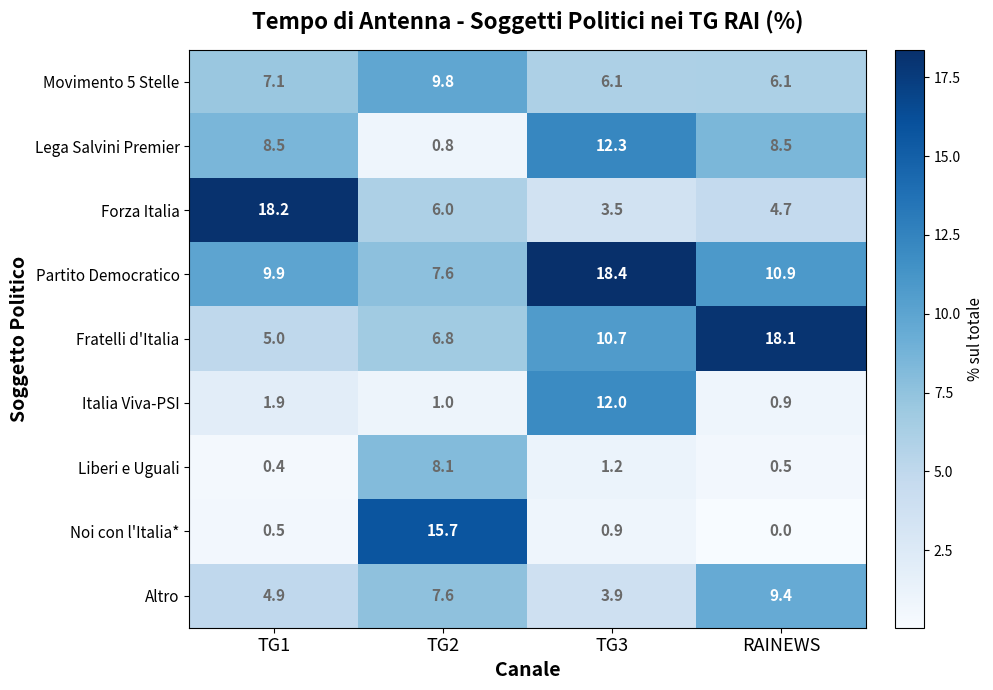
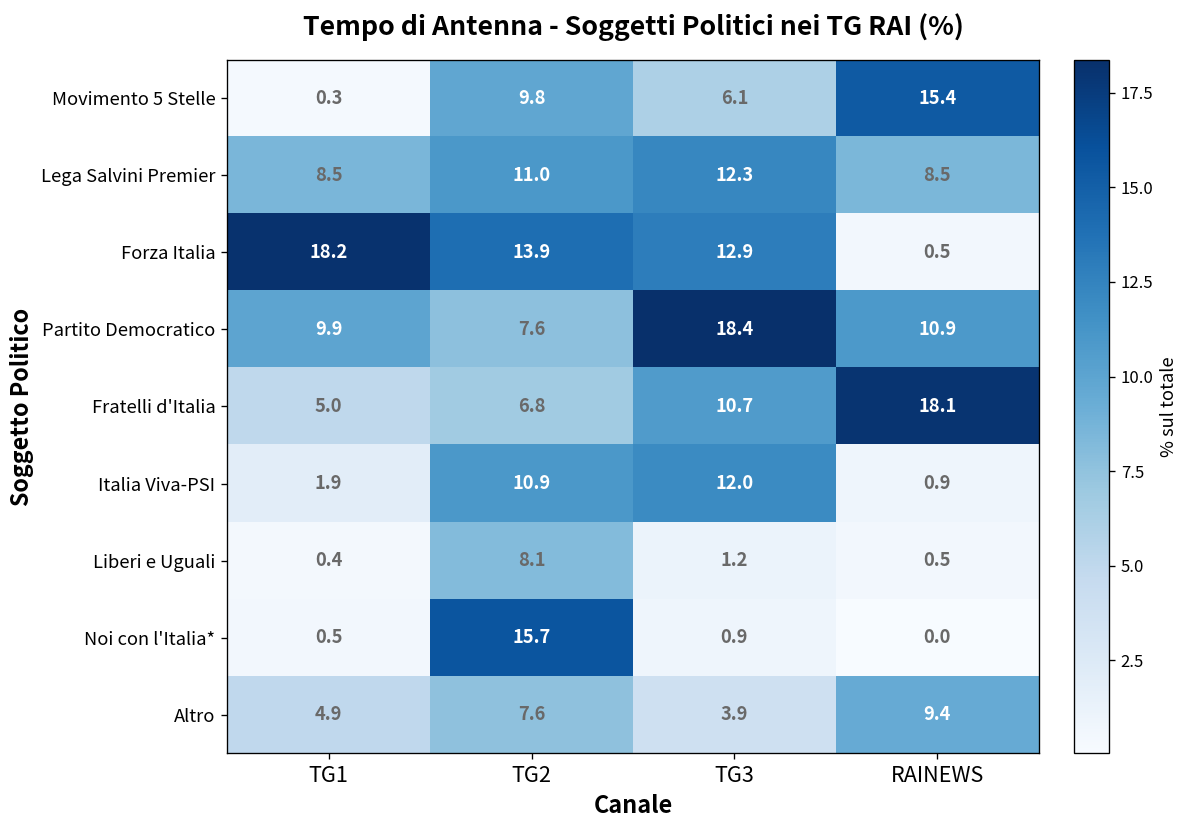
  {
    "Movimento 5 Stelle": {
-     "TG1": 7.1,
+     "TG1": 0.3,
      "TG2": 9.8,
      "TG3": 6.1,
-     "RAINEWS": 6.1
+     "RAINEWS": 15.4
    },
    "Lega Salvini Premier": {
      "TG1": 8.5,
-     "TG2": 0.8,
+     "TG2": 11.0,
      "TG3": 12.3,
      "RAINEWS": 8.5
    },
    "Forza Italia": {
      "TG1": 18.2,
-     "TG2": 6.0,
-     "TG3": 3.5,
-     "RAINEWS": 4.7
+     "TG2": 13.9,
+     "TG3": 12.9,
+     "RAINEWS": 0.5
    },
    "Partito Democratico": {
      "TG1": 9.9,
      "TG2": 7.6,
      "TG3": 18.4,
      "RAINEWS": 10.9
    },
    "Fratelli d'Italia": {
      "TG1": 5.0,
      "TG2": 6.8,
      "TG3": 10.7,
      "RAINEWS": 18.1
    },
    "Italia Viva-PSI": {
      "TG1": 1.9,
-     "TG2": 1.0,
+     "TG2": 10.9,
      "TG3": 12.0,
      "RAINEWS": 0.9
    },
    "Liberi e Uguali": {
      "TG1": 0.4,
      "TG2": 8.1,
      "TG3": 1.2,
      "RAINEWS": 0.5
    },
    "Noi con l'Italia*": {
      "TG1": 0.5,
      "TG2": 15.7,
      "TG3": 0.9,
      "RAINEWS": 0.0
    },
    "Altro": {
      "TG1": 4.9,
      "TG2": 7.6,
      "TG3": 3.9,
      "RAINEWS": 9.4
    }
  }
